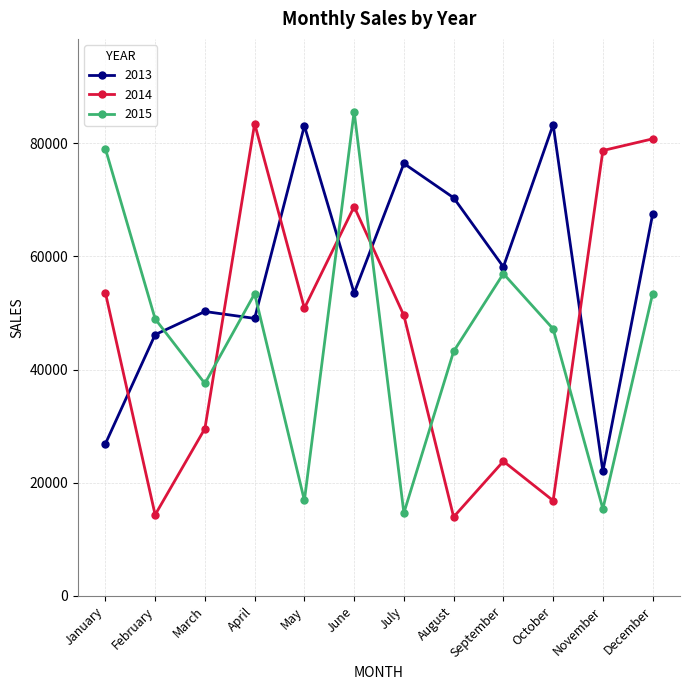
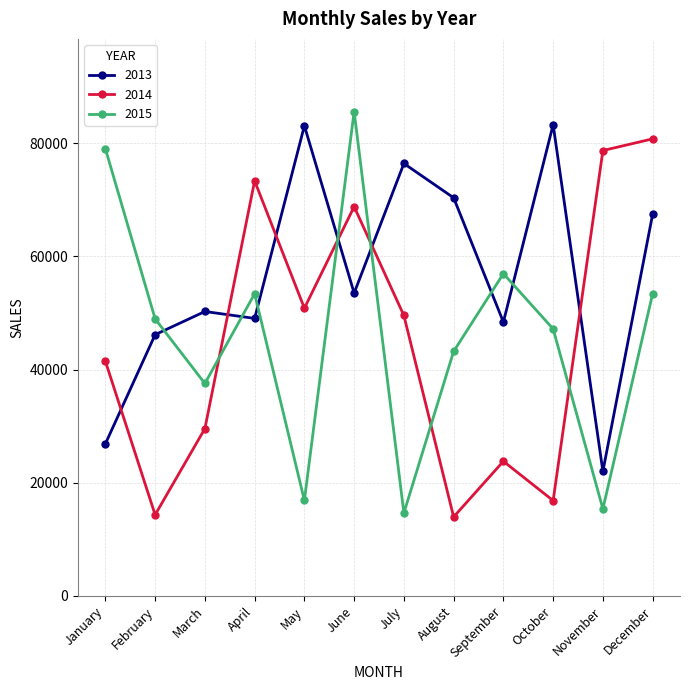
  {
    "2013": {
      "January": 27000,
      "February": 46000,
      "March": 50000,
      "April": 49000,
      "May": 83000,
      "June": 54000,
      "July": 76000,
      "August": 70000,
-     "September": 58000,
+     "September": 48000,
      "October": 83000,
      "November": 22000,
      "December": 67000
    },
    "2014": {
-     "January": 54000,
+     "January": 41000,
      "February": 14000,
      "March": 30000,
-     "April": 83000,
+     "April": 73000,
      "May": 51000,
      "June": 69000,
      "July": 50000,
      "August": 14000,
      "September": 24000,
      "October": 17000,
      "November": 79000,
      "December": 81000
    },
    "2015": {
      "January": 79000,
      "February": 49000,
      "March": 38000,
      "April": 53000,
      "May": 17000,
      "June": 86000,
      "July": 15000,
      "August": 43000,
      "September": 57000,
      "October": 47000,
      "November": 15000,
      "December": 53000
    }
  }
